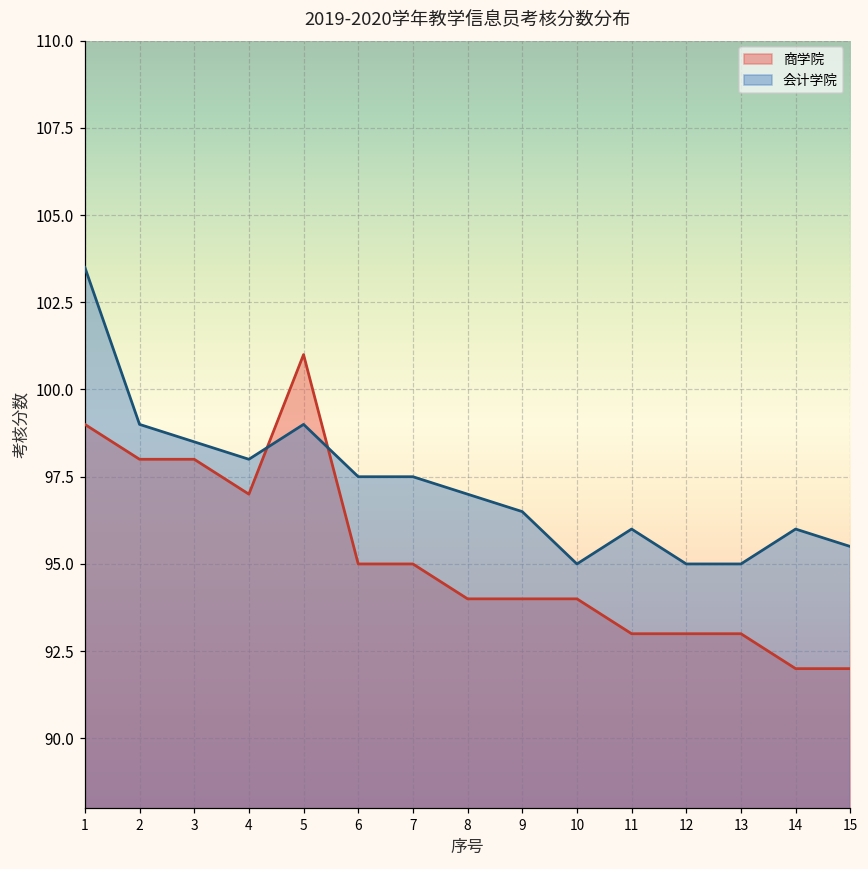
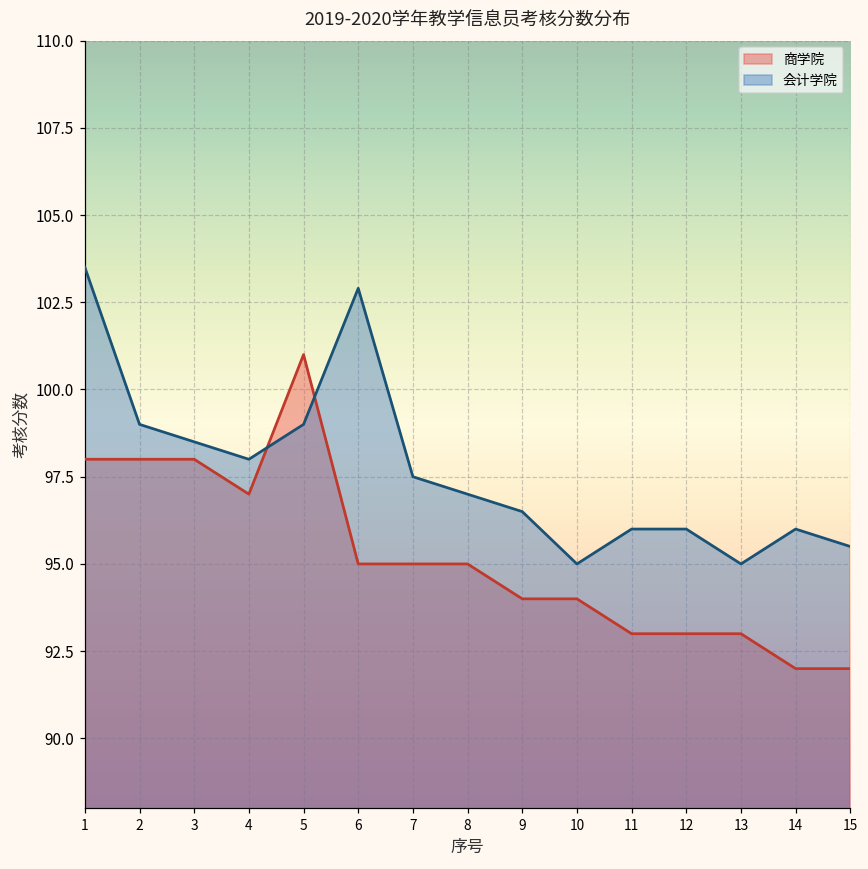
  {
    "商学院": {
-     "1": 99,
+     "1": 98,
      "2": 98,
      "3": 98,
      "4": 97,
      "5": 101,
      "6": 95,
      "7": 95,
-     "8": 94,
+     "8": 95,
      "9": 94,
      "10": 94,
      "11": 93,
      "12": 93,
      "13": 93,
      "14": 92,
      "15": 92
    },
    "会计学院": {
      "1": 103.5,
      "2": 99.0,
      "3": 98.5,
      "4": 98.0,
      "5": 99.0,
-     "6": 97.5,
+     "6": 102.9,
      "7": 97.5,
      "8": 97.0,
      "9": 96.5,
      "10": 95.0,
      "11": 96.0,
-     "12": 95,
+     "12": 96,
      "13": 95.0,
      "14": 96.0,
      "15": 95.5
    }
  }
